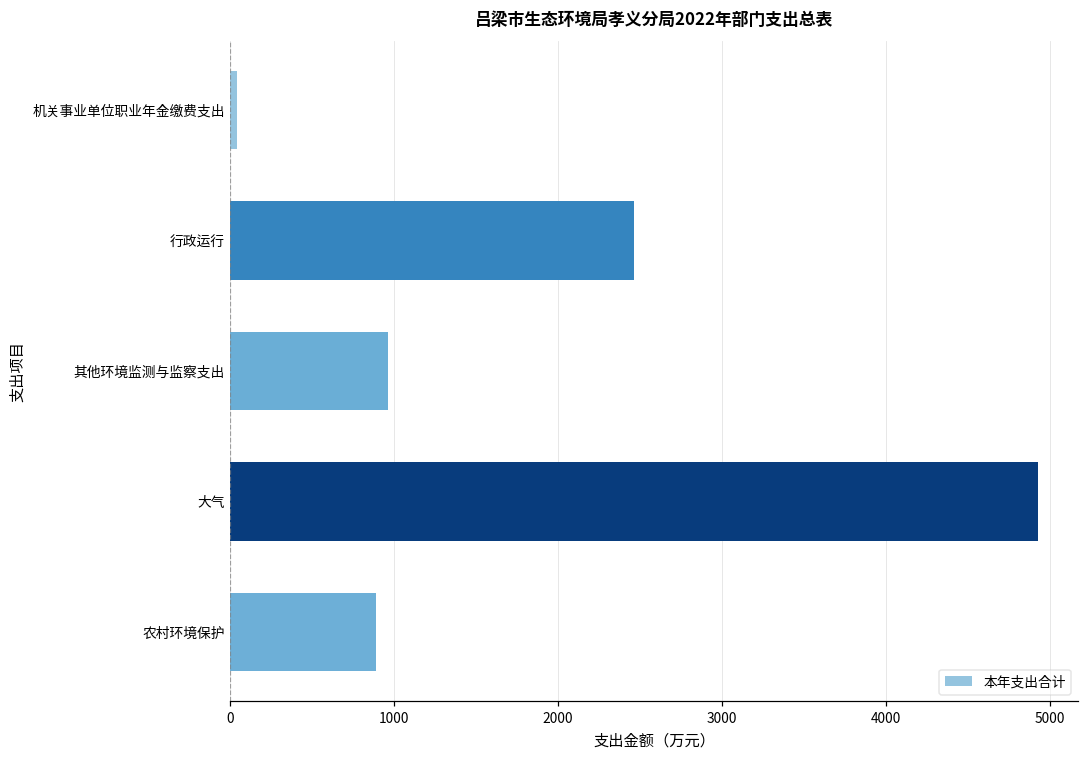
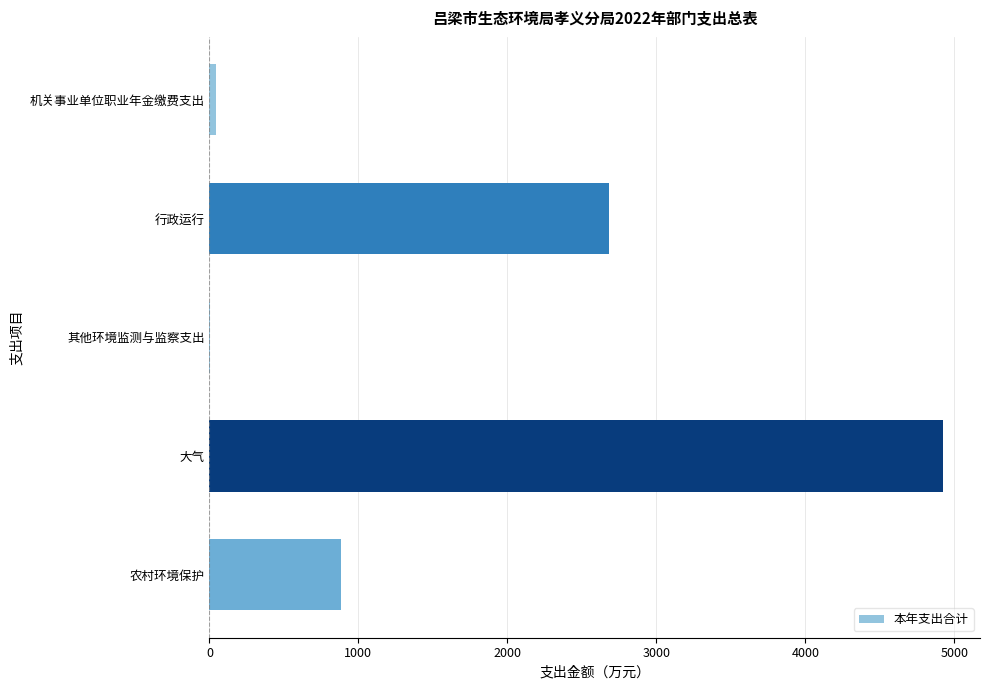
  {
    "机关事业单位职业年金缴费支出": 40,
-   "行政运行": 2460,
-   "其他环境监测与监察支出": 960,
+   "行政运行": 2680,
+   "其他环境监测与监察支出": 0,
    "大气": 4930,
    "农村环境保护": 890
  }
